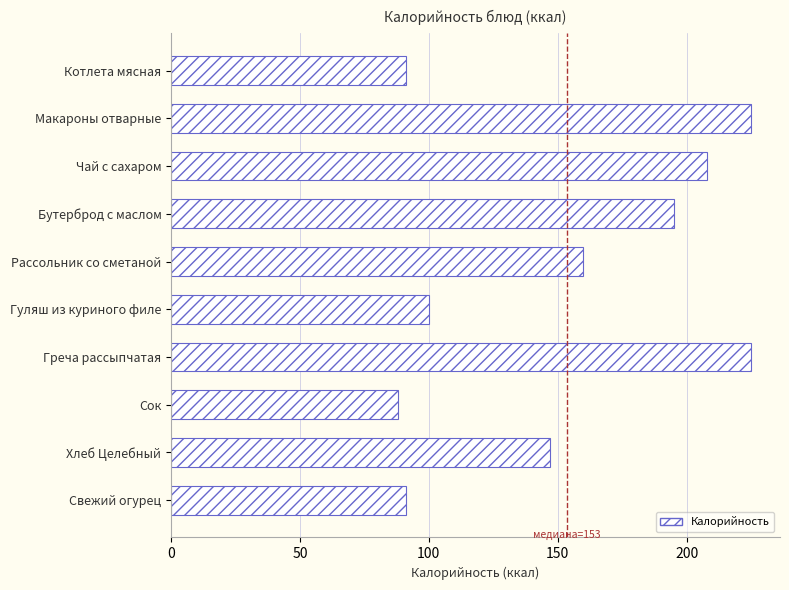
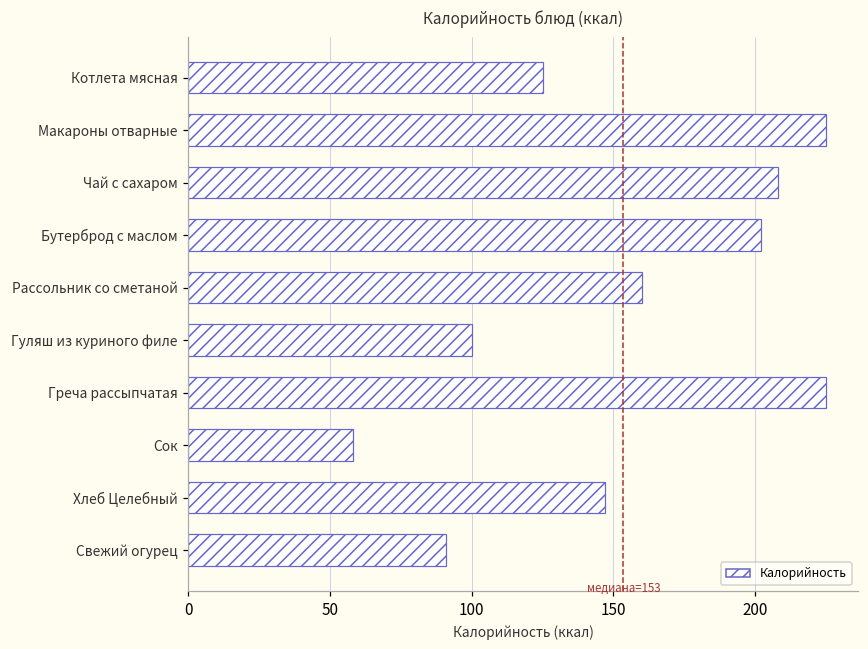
  {
-   "Котлета мясная": 91,
+   "Котлета мясная": 125,
    "Макароны отварные": 225,
    "Чай с сахаром": 208,
-   "Бутерброд с маслом": 195,
+   "Бутерброд с маслом": 202,
    "Рассольник со сметаной": 160,
    "Гуляш из куриного филе": 100,
    "Греча рассыпчатая": 225,
-   "Сок": 88,
+   "Сок": 58,
    "Хлеб Целебный": 147,
    "Свежий огурец": 91
  }
